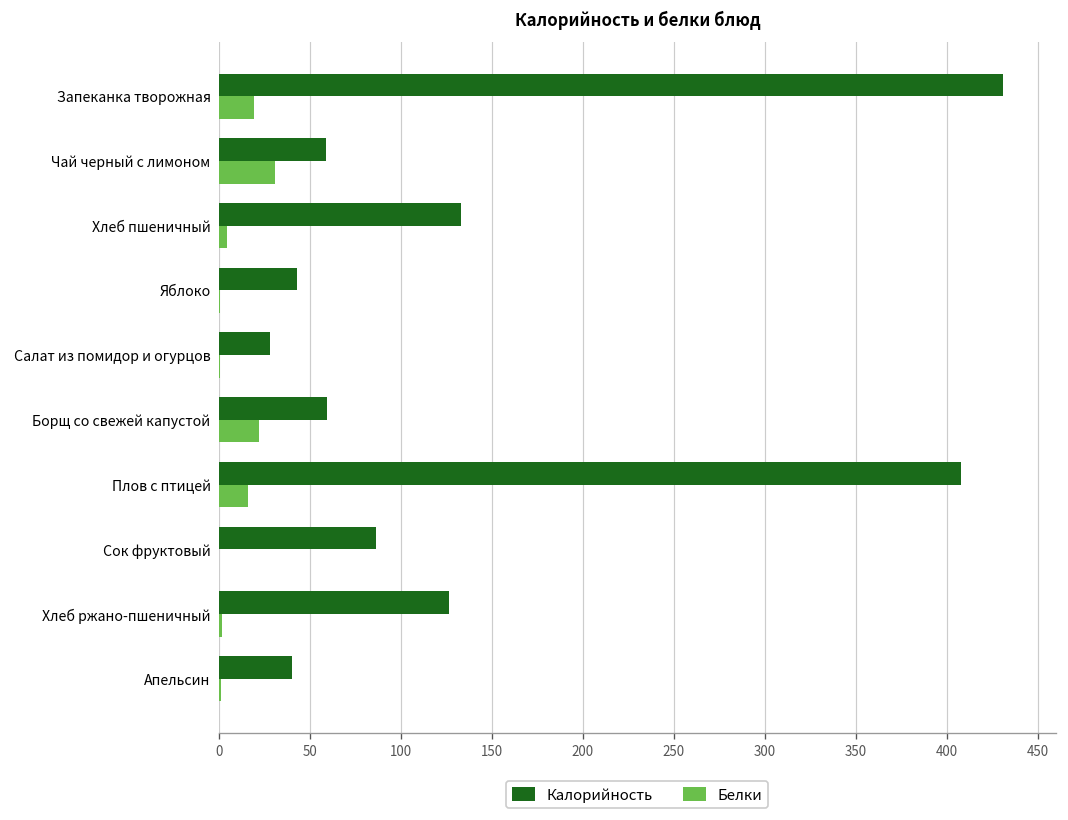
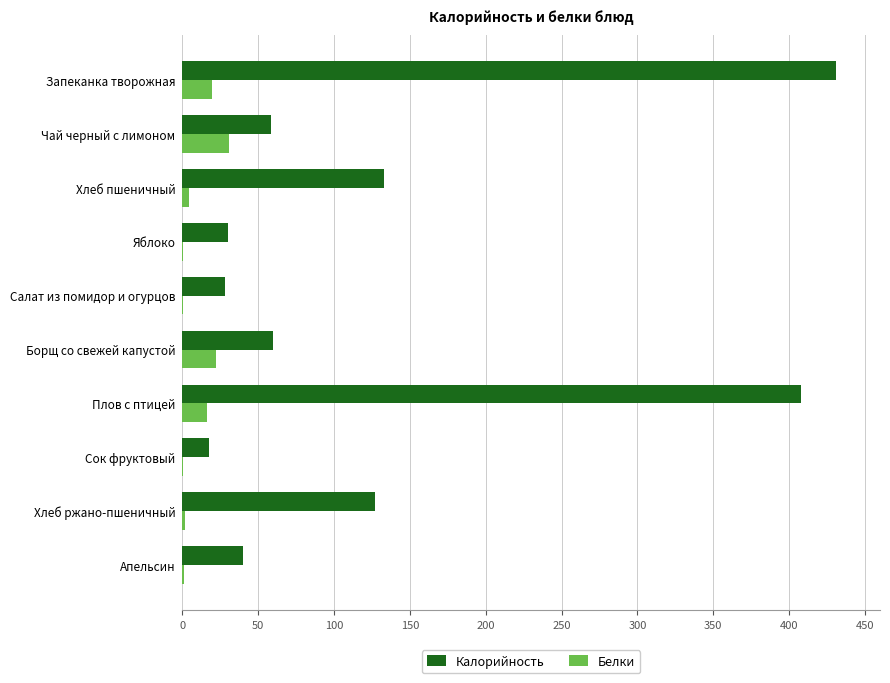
  {
    "Калорийность": {
      "Запеканка творожная": 431,
      "Чай черный с лимоном": 59,
      "Хлеб пшеничный": 133,
-     "Яблоко": 43,
+     "Яблоко": 30,
      "Салат из помидор и огурцов": 28,
      "Борщ со свежей капустой": 60,
      "Плов с птицей": 408,
-     "Сок фруктовый": 86,
+     "Сок фруктовый": 18,
      "Хлеб ржано-пшеничный": 127,
      "Апельсин": 40
    },
    "Белки": {
      "Запеканка творожная": 19,
      "Чай черный с лимоном": 31,
      "Хлеб пшеничный": 5,
      "Борщ со свежей капустой": 22,
      "Плов с птицей": 16,
      "Хлеб ржано-пшеничный": 2
    }
  }
